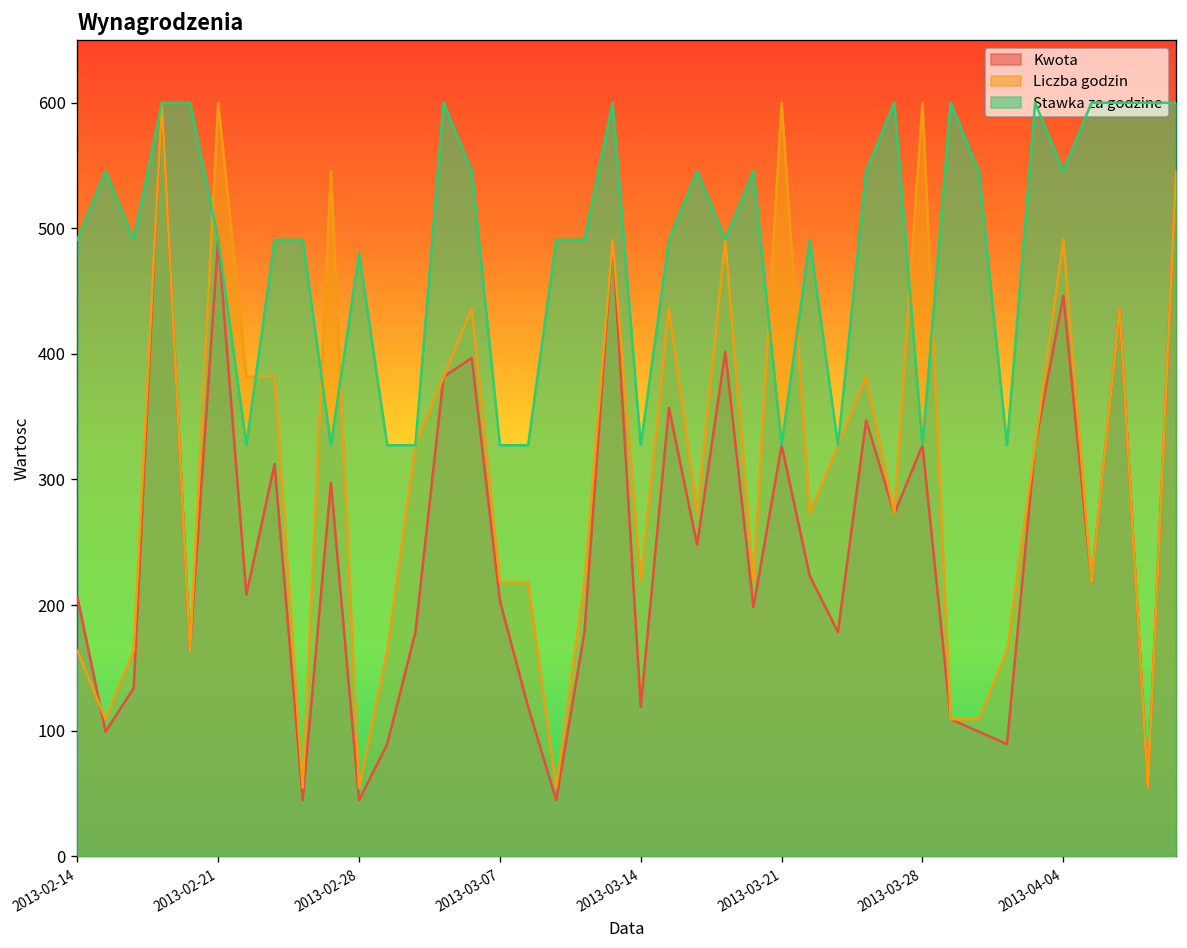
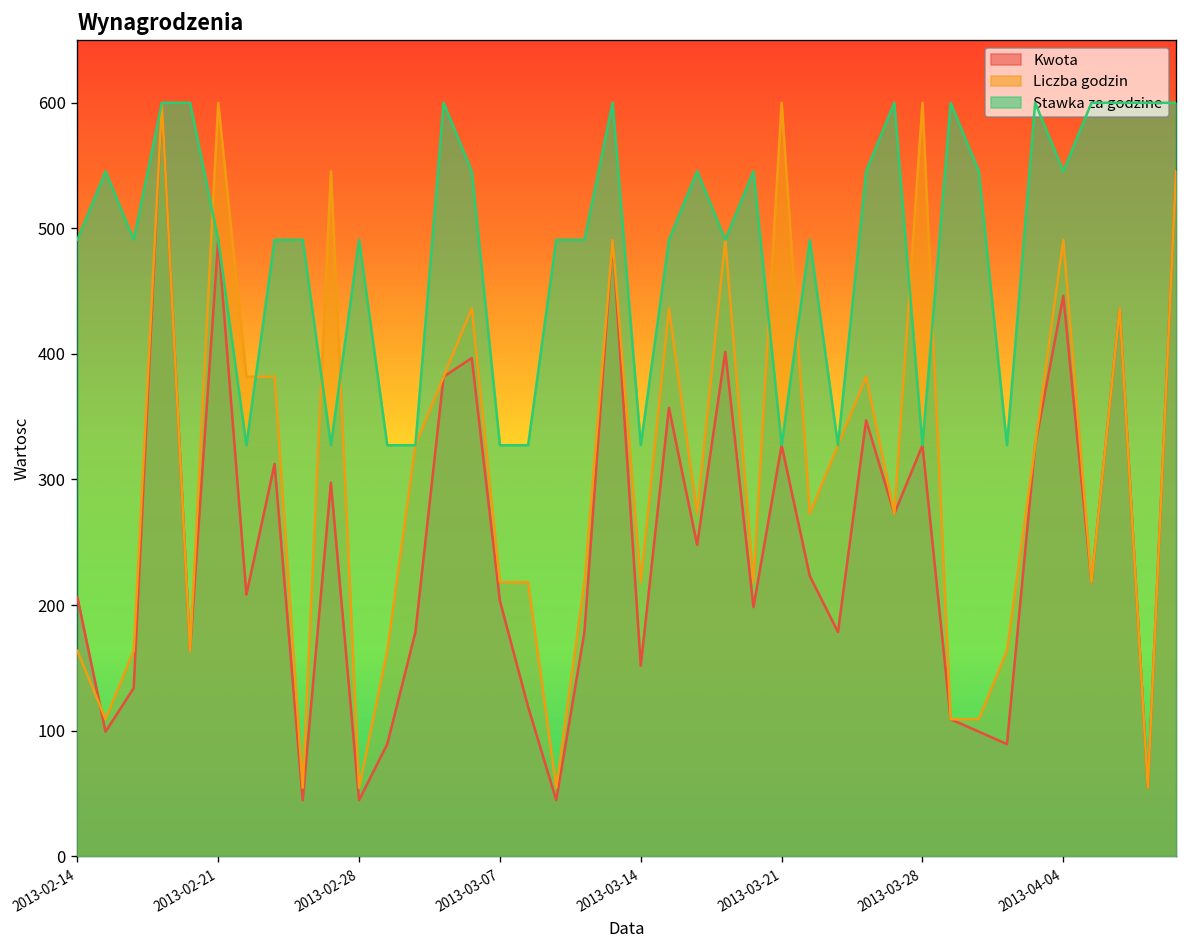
  {
    "Kwota": {
      "2013-02-14": 206,
      "2013-02-28": 45,
      "2013-03-07": 203,
-     "2013-03-14": 119,
+     "2013-03-14": 152,
      "2013-04-04": 446
    },
    "Liczba godzin": {
      "2013-02-14": 164,
      "2013-02-21": 600,
      "2013-02-28": 55,
      "2013-03-07": 218,
      "2013-03-14": 218,
      "2013-03-21": 600,
      "2013-03-28": 600,
      "2013-04-04": 491
    },
    "Stawka za godzine": {
      "2013-02-14": 491,
-     "2013-02-28": 480,
+     "2013-02-28": 491,
      "2013-03-07": 327,
      "2013-03-14": 327,
      "2013-04-04": 545
    }
  }
